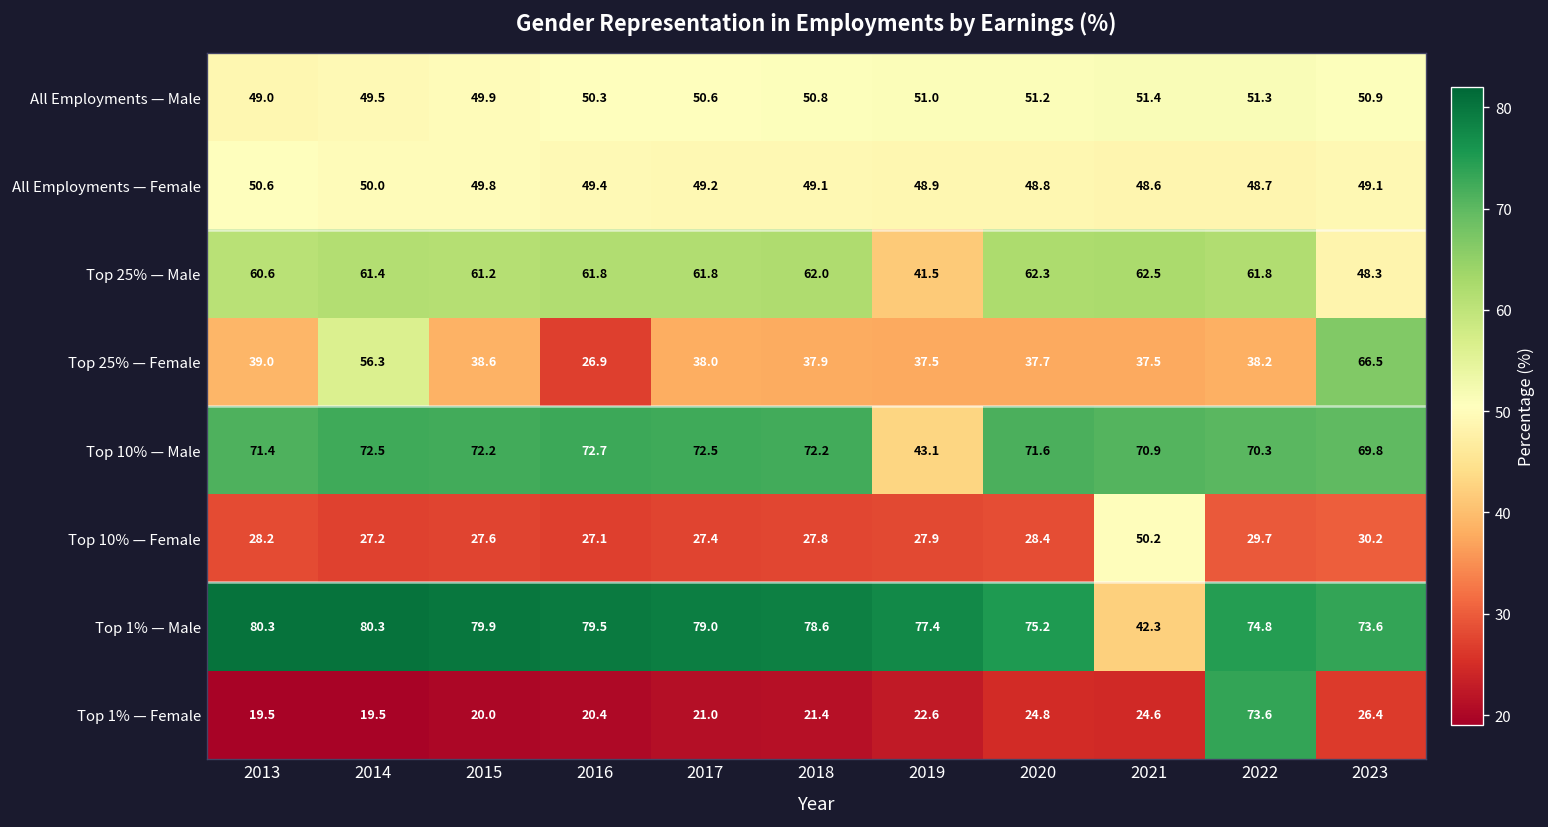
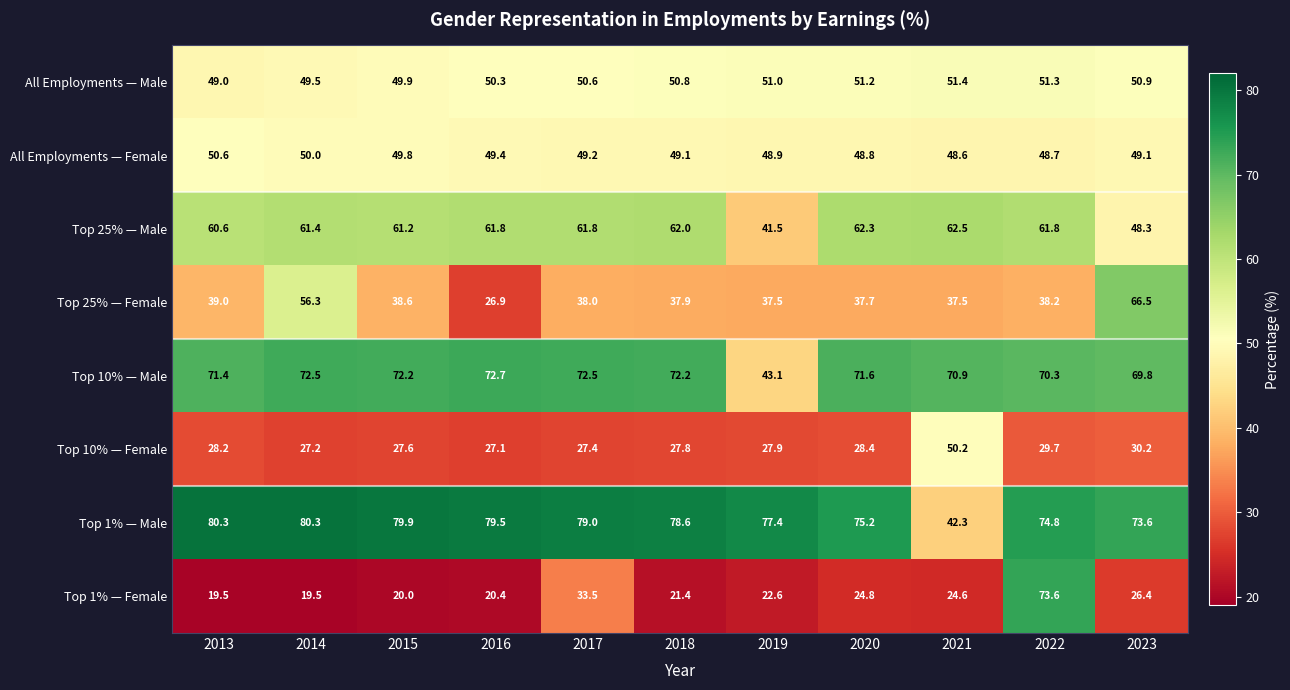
  {
    "All Employments — Male": {
      "2013": 49.0,
      "2014": 49.5,
      "2015": 49.9,
      "2016": 50.3,
      "2017": 50.6,
      "2018": 50.8,
      "2019": 51.0,
      "2020": 51.2,
      "2021": 51.4,
      "2022": 51.3,
      "2023": 50.9
    },
    "All Employments — Female": {
      "2013": 50.6,
      "2014": 50.0,
      "2015": 49.8,
      "2016": 49.4,
      "2017": 49.2,
      "2018": 49.1,
      "2019": 48.9,
      "2020": 48.8,
      "2021": 48.6,
      "2022": 48.7,
      "2023": 49.1
    },
    "Top 25% — Male": {
      "2013": 60.6,
      "2014": 61.4,
      "2015": 61.2,
      "2016": 61.8,
      "2017": 61.8,
      "2018": 62.0,
      "2019": 41.5,
      "2020": 62.3,
      "2021": 62.5,
      "2022": 61.8,
      "2023": 48.3
    },
    "Top 25% — Female": {
      "2013": 39.0,
      "2014": 56.3,
      "2015": 38.6,
      "2016": 26.9,
      "2017": 38.0,
      "2018": 37.9,
      "2019": 37.5,
      "2020": 37.7,
      "2021": 37.5,
      "2022": 38.2,
      "2023": 66.5
    },
    "Top 10% — Male": {
      "2013": 71.4,
      "2014": 72.5,
      "2015": 72.2,
      "2016": 72.7,
      "2017": 72.5,
      "2018": 72.2,
      "2019": 43.1,
      "2020": 71.6,
      "2021": 70.9,
      "2022": 70.3,
      "2023": 69.8
    },
    "Top 10% — Female": {
      "2013": 28.2,
      "2014": 27.2,
      "2015": 27.6,
      "2016": 27.1,
      "2017": 27.4,
      "2018": 27.8,
      "2019": 27.9,
      "2020": 28.4,
      "2021": 50.2,
      "2022": 29.7,
      "2023": 30.2
    },
    "Top 1% — Male": {
      "2013": 80.3,
      "2014": 80.3,
      "2015": 79.9,
      "2016": 79.5,
      "2017": 79.0,
      "2018": 78.6,
      "2019": 77.4,
      "2020": 75.2,
      "2021": 42.3,
      "2022": 74.8,
      "2023": 73.6
    },
    "Top 1% — Female": {
      "2013": 19.5,
      "2014": 19.5,
      "2015": 20.0,
      "2016": 20.4,
-     "2017": 21.0,
+     "2017": 33.5,
      "2018": 21.4,
      "2019": 22.6,
      "2020": 24.8,
      "2021": 24.6,
      "2022": 73.6,
      "2023": 26.4
    }
  }
